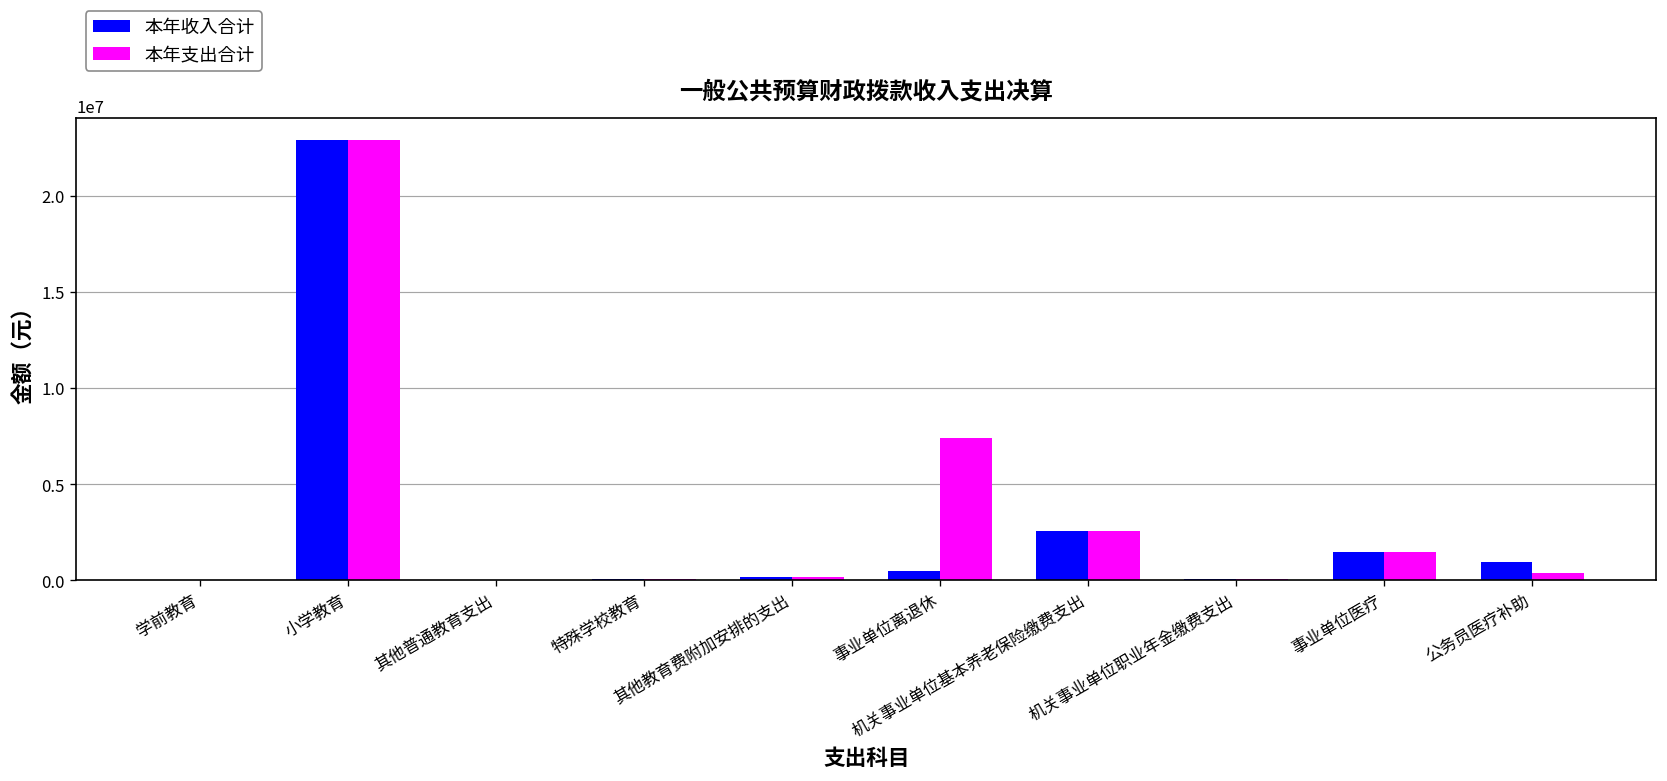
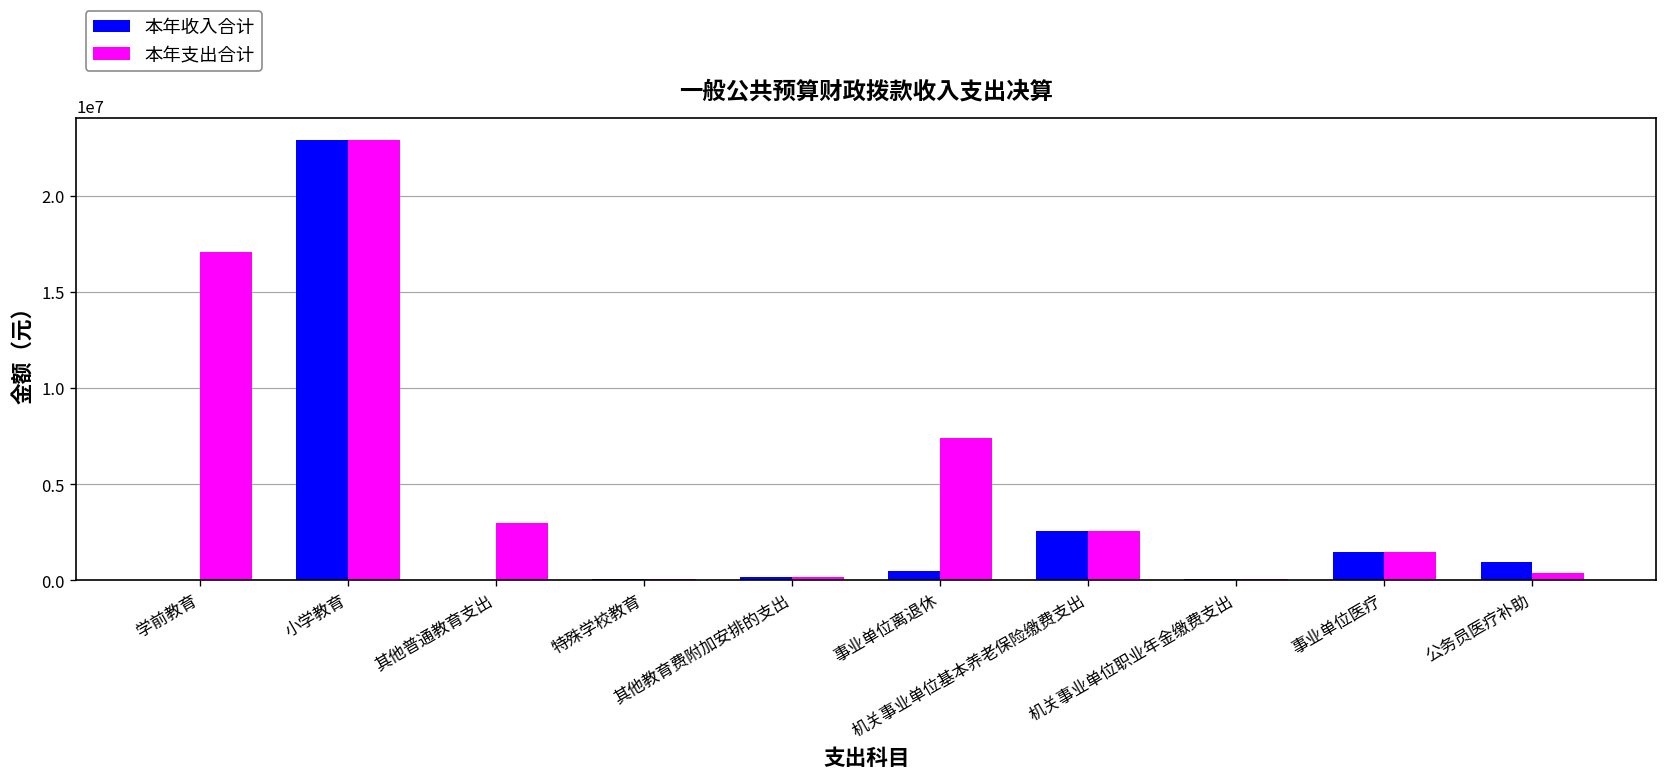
  {
    "本年收入合计": {
      "小学教育": 22900000,
      "其他教育费附加安排的支出": 200000,
      "事业单位离退休": 500000,
      "机关事业单位基本养老保险缴费支出": 2500000,
      "事业单位医疗": 1500000,
      "公务员医疗补助": 900000
    },
    "本年支出合计": {
-     "学前教育": 0,
+     "学前教育": 17100000,
      "小学教育": 22900000,
-     "其他普通教育支出": 0,
+     "其他普通教育支出": 3000000,
      "其他教育费附加安排的支出": 200000,
      "事业单位离退休": 7400000,
      "机关事业单位基本养老保险缴费支出": 2500000,
      "事业单位医疗": 1500000,
      "公务员医疗补助": 400000
    }
  }
